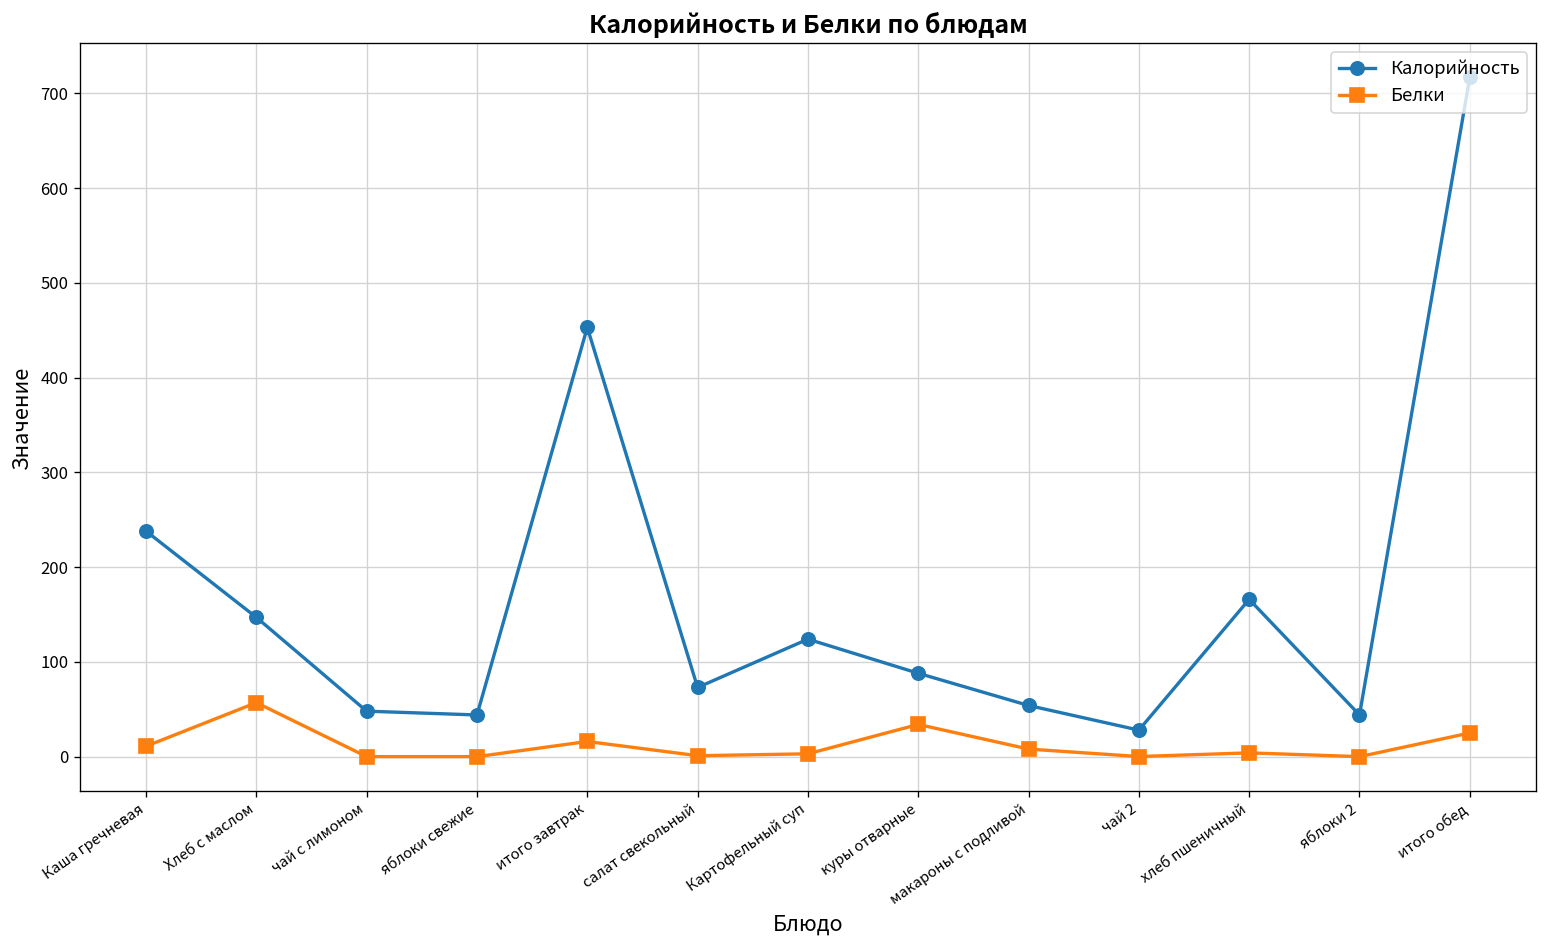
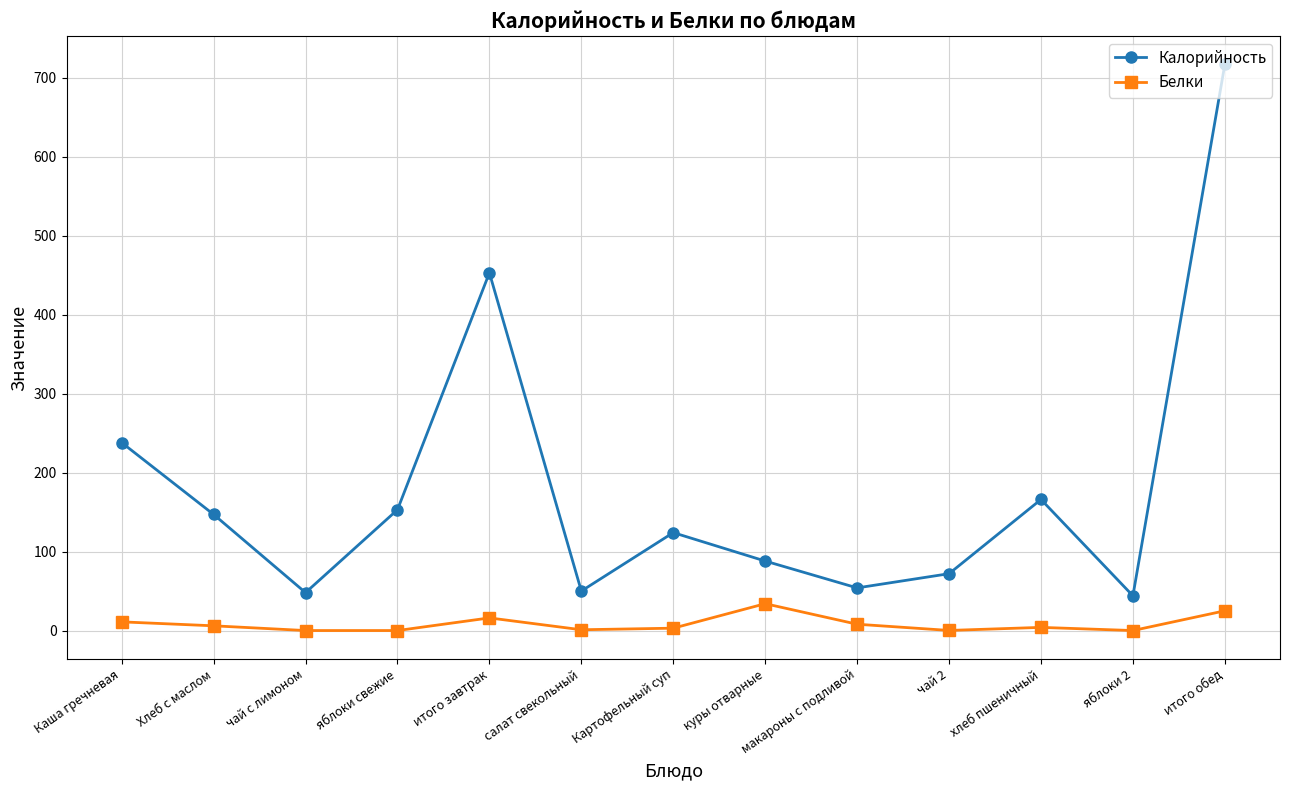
  {
    "Калорийность": {
      "Каша гречневая": 240,
      "Хлеб с маслом": 150,
      "чай с лимоном": 50,
-     "яблоки свежие": 40,
+     "яблоки свежие": 150,
      "итого завтрак": 450,
-     "салат свекольный": 70,
+     "салат свекольный": 50,
      "Картофельный суп": 120,
      "куры отварные": 90,
      "макароны с подливой": 50,
-     "чай 2": 30,
+     "чай 2": 70,
      "хлеб пшеничный": 170,
      "яблоки 2": 40
    },
    "Белки": {
      "Каша гречневая": 10,
-     "Хлеб с маслом": 60,
+     "Хлеб с маслом": 10,
      "чай с лимоном": 0,
      "яблоки свежие": 0,
      "итого завтрак": 20,
      "салат свекольный": 0,
      "Картофельный суп": 0,
      "куры отварные": 30,
      "макароны с подливой": 10,
      "чай 2": 0,
      "хлеб пшеничный": 0,
      "яблоки 2": 0,
      "итого обед": 30
    }
  }
